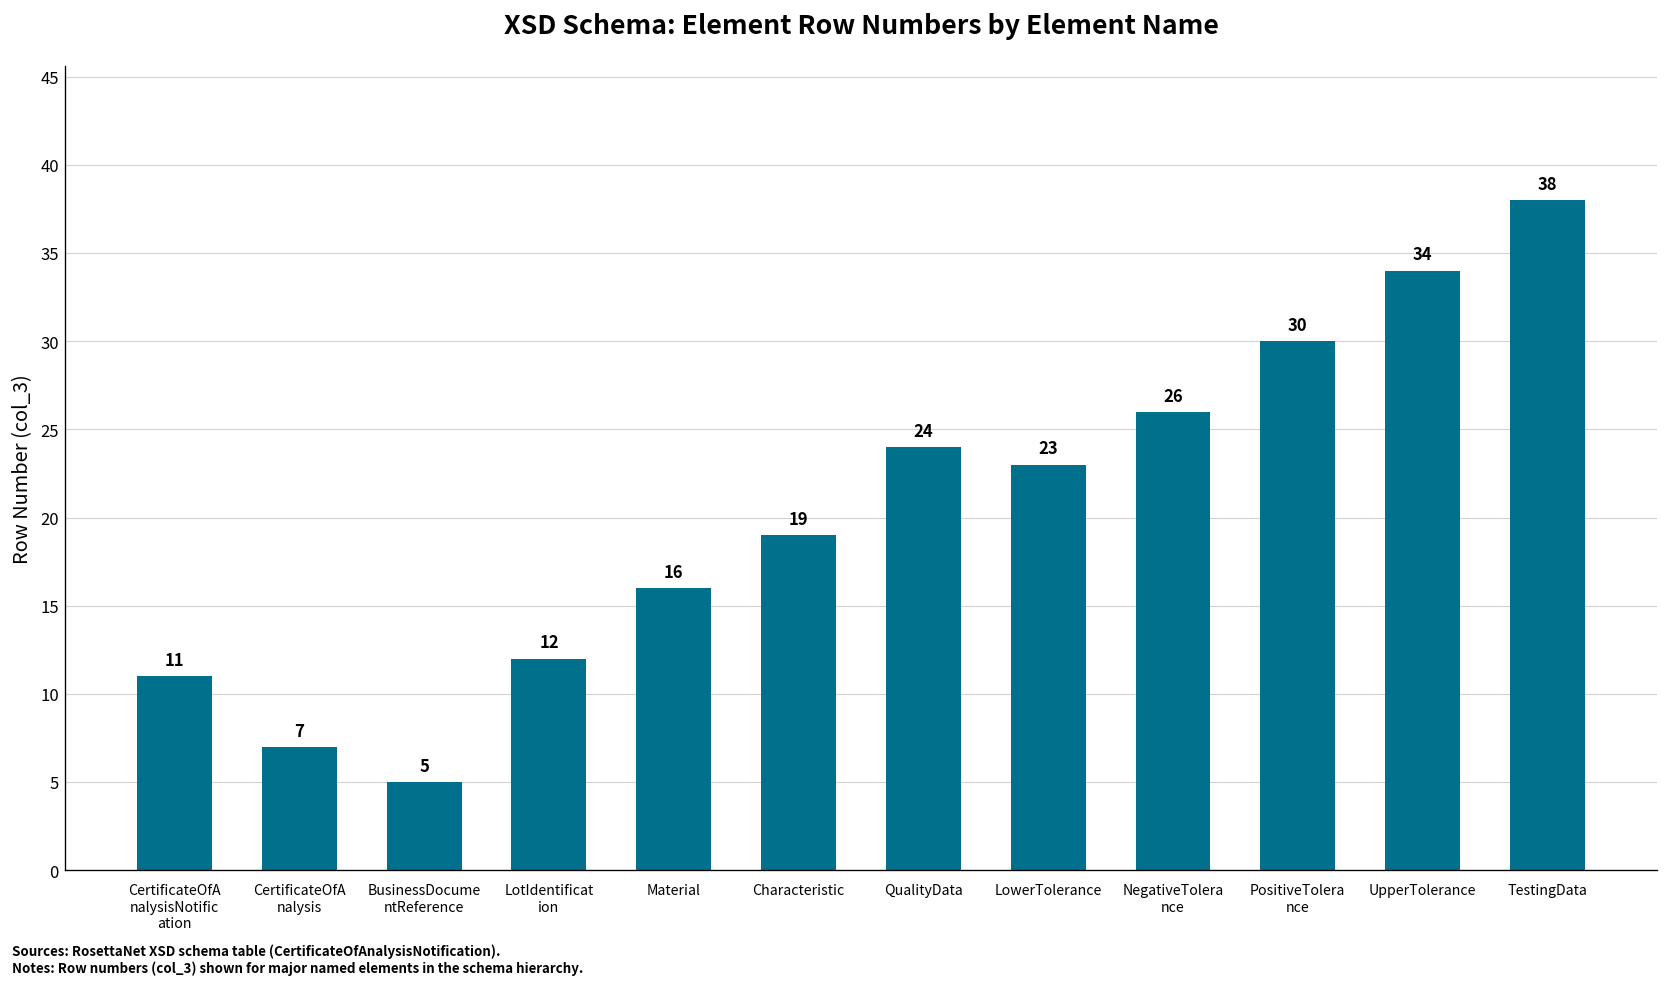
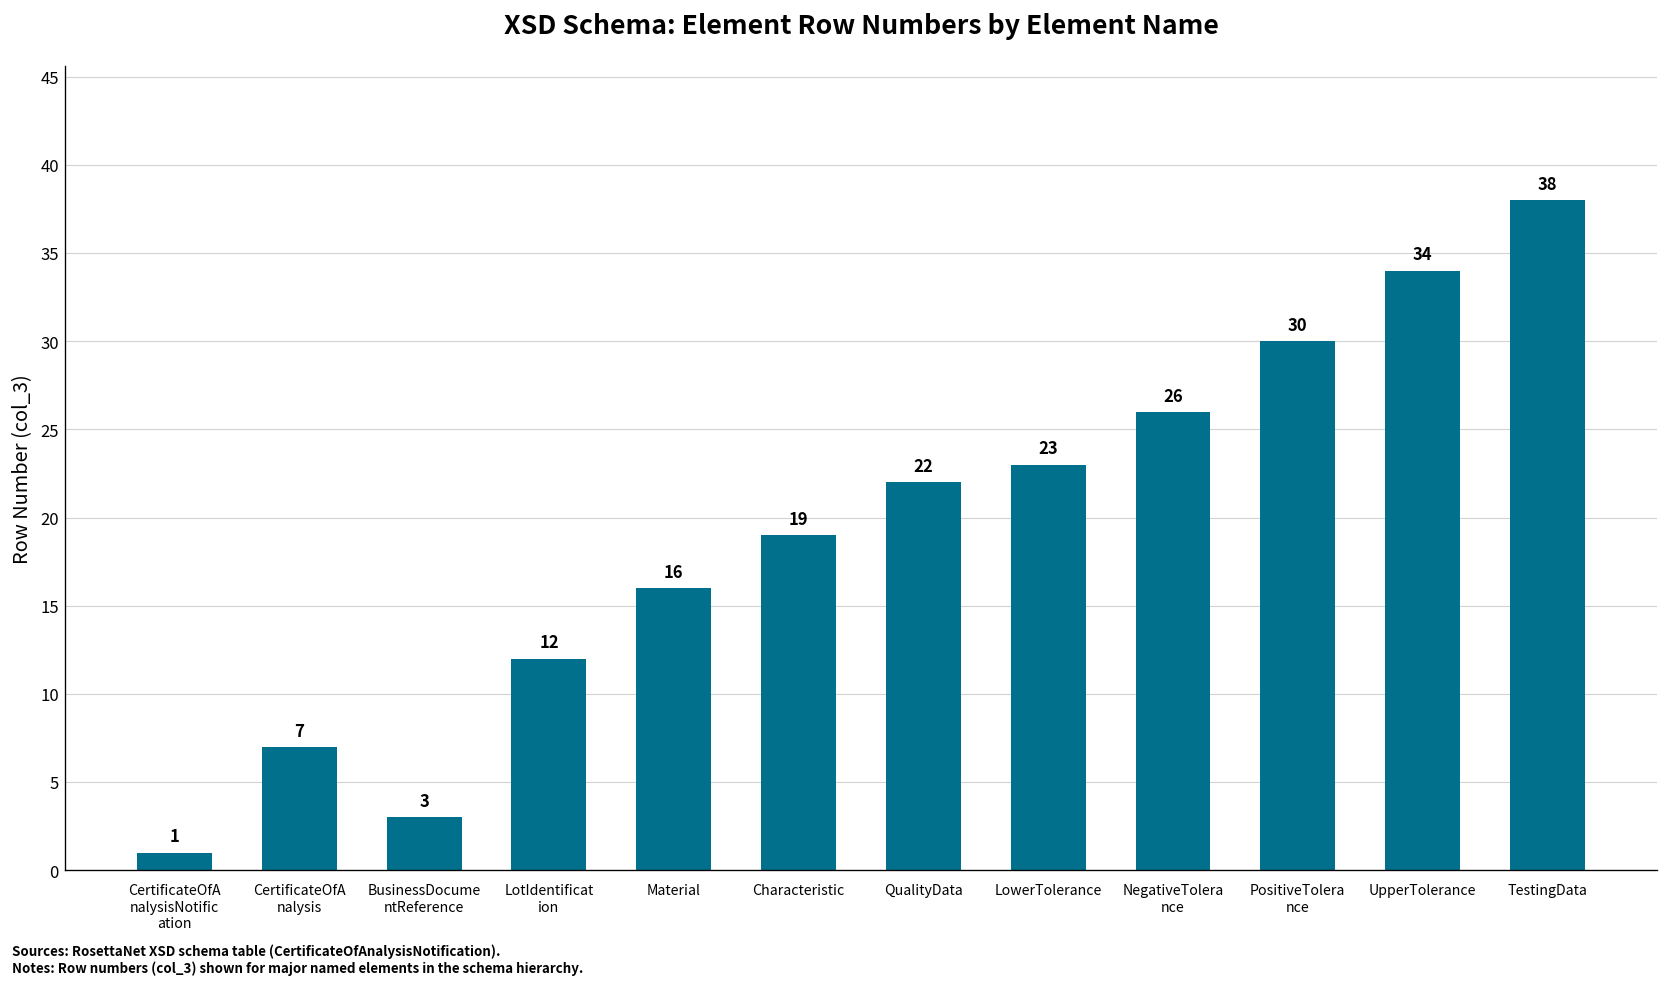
  {
-   "CertificateOfA nalysisNotific ation": 11,
+   "CertificateOfA nalysisNotific ation": 1,
    "CertificateOfA nalysis": 7,
-   "BusinessDocume ntReference": 5,
+   "BusinessDocume ntReference": 3,
    "LotIdentificat ion": 12,
    "Material": 16,
    "Characteristic": 19,
-   "QualityData": 24,
+   "QualityData": 22,
    "LowerTolerance": 23,
    "NegativeTolera nce": 26,
    "PositiveTolera nce": 30,
    "UpperTolerance": 34,
    "TestingData": 38
  }
